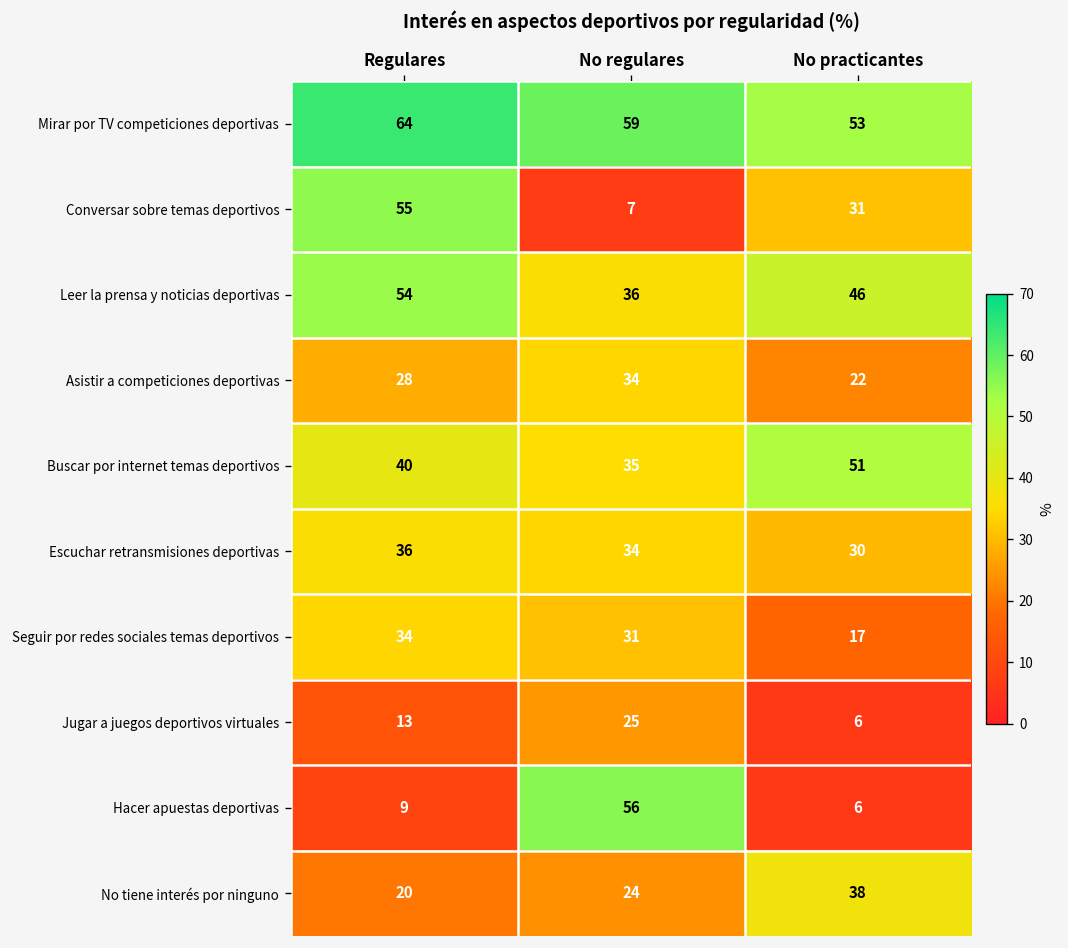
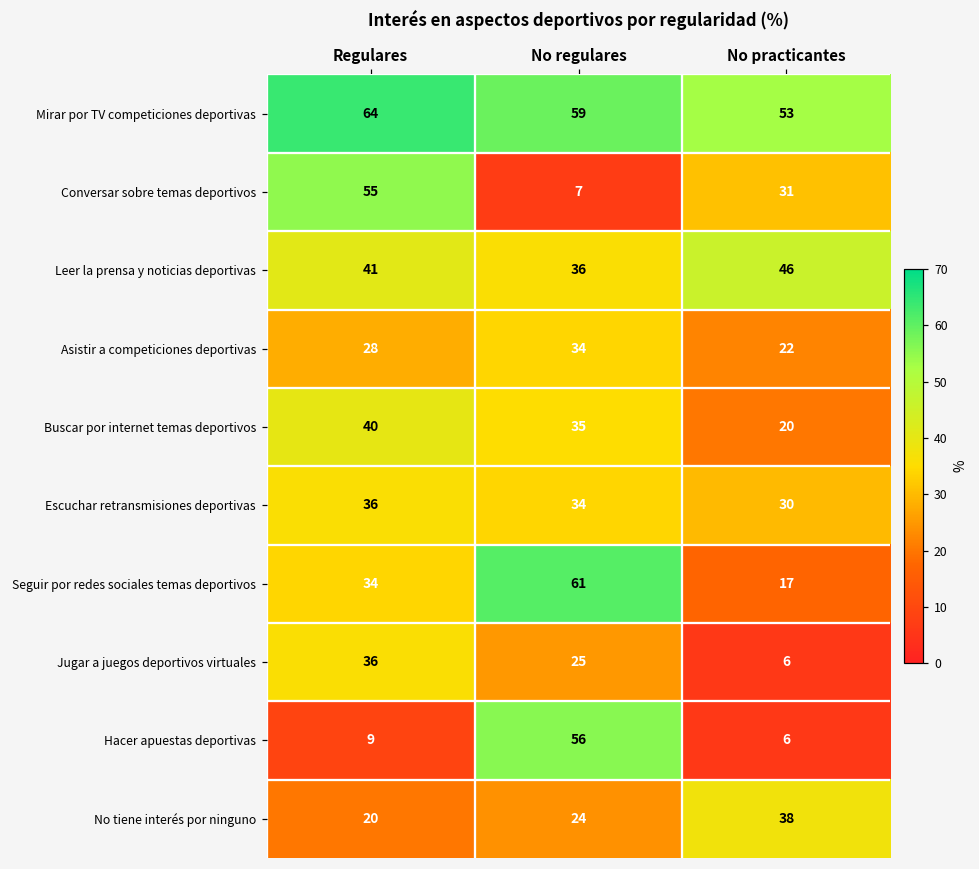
  {
    "Mirar por TV competiciones deportivas": {
      "Regulares": 64,
      "No regulares": 59,
      "No practicantes": 53
    },
    "Conversar sobre temas deportivos": {
      "Regulares": 55,
      "No regulares": 7,
      "No practicantes": 31
    },
    "Leer la prensa y noticias deportivas": {
-     "Regulares": 54,
+     "Regulares": 41,
      "No regulares": 36,
      "No practicantes": 46
    },
    "Asistir a competiciones deportivas": {
      "Regulares": 28,
      "No regulares": 34,
      "No practicantes": 22
    },
    "Buscar por internet temas deportivos": {
      "Regulares": 40,
      "No regulares": 35,
-     "No practicantes": 51
+     "No practicantes": 20
    },
    "Escuchar retransmisiones deportivas": {
      "Regulares": 36,
      "No regulares": 34,
      "No practicantes": 30
    },
    "Seguir por redes sociales temas deportivos": {
      "Regulares": 34,
-     "No regulares": 31,
+     "No regulares": 61,
      "No practicantes": 17
    },
    "Jugar a juegos deportivos virtuales": {
-     "Regulares": 13,
+     "Regulares": 36,
      "No regulares": 25,
      "No practicantes": 6
    },
    "Hacer apuestas deportivas": {
      "Regulares": 9,
      "No regulares": 56,
      "No practicantes": 6
    },
    "No tiene interés por ninguno": {
      "Regulares": 20,
      "No regulares": 24,
      "No practicantes": 38
    }
  }
